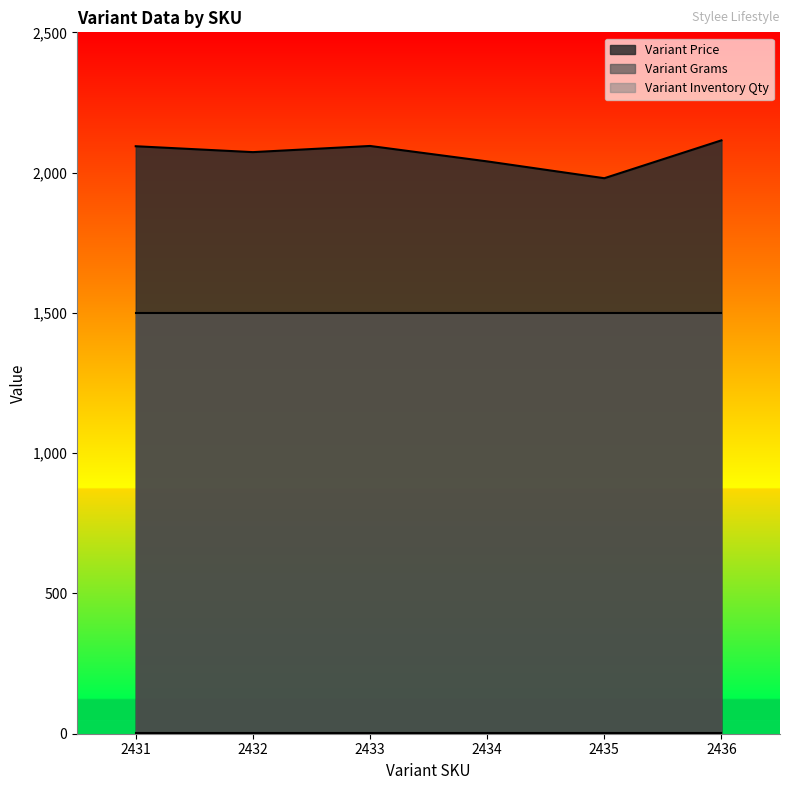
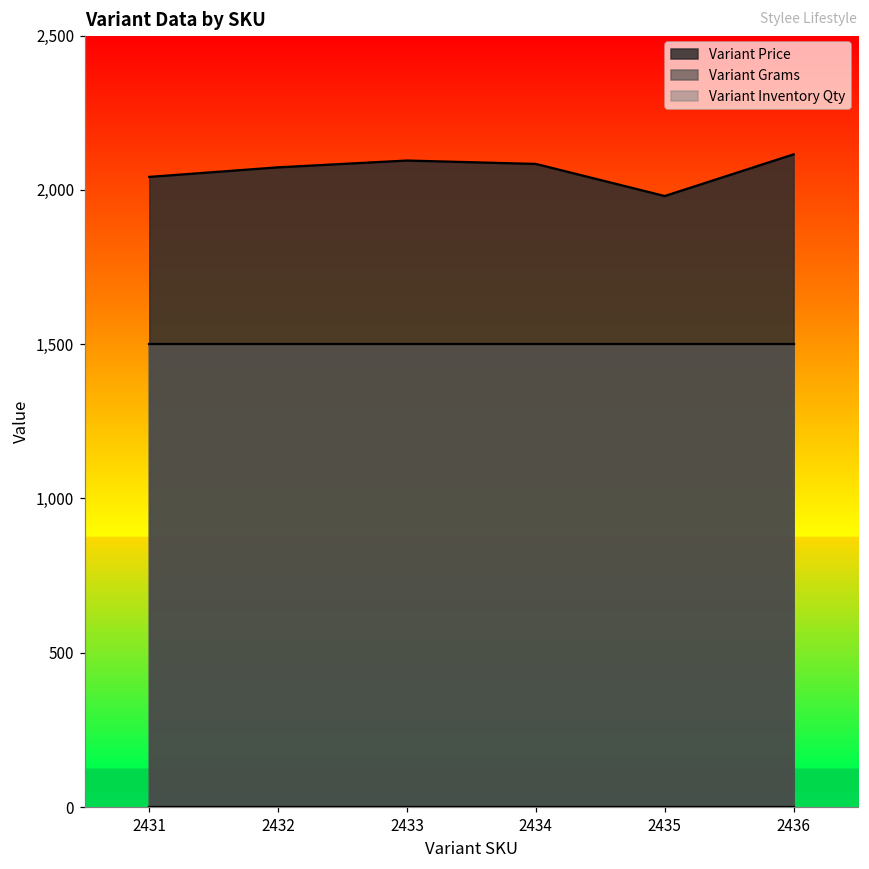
  {
    "Variant Price": {
-     "2431": "2,090",
+     "2431": "2,040",
      "2432": "2,070",
      "2433": "2,100",
-     "2434": "2,040",
+     "2434": "2,080",
      "2435": "1,980",
      "2436": "2,120"
    },
    "Variant Grams": {
      "2431": "1,500",
      "2432": "1,500",
      "2433": "1,500",
      "2434": "1,500",
      "2435": "1,500",
      "2436": "1,500"
    }
  }
